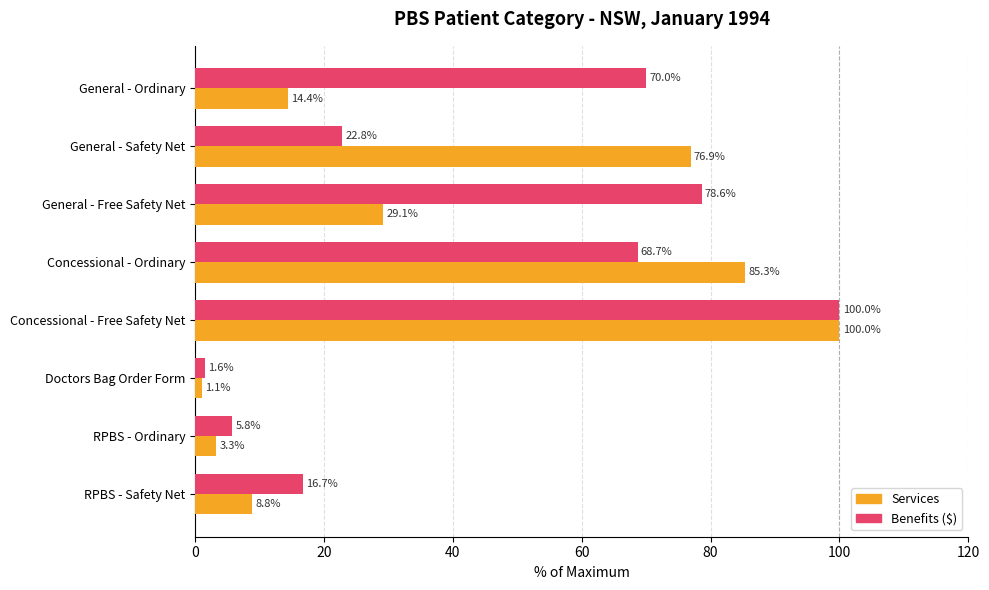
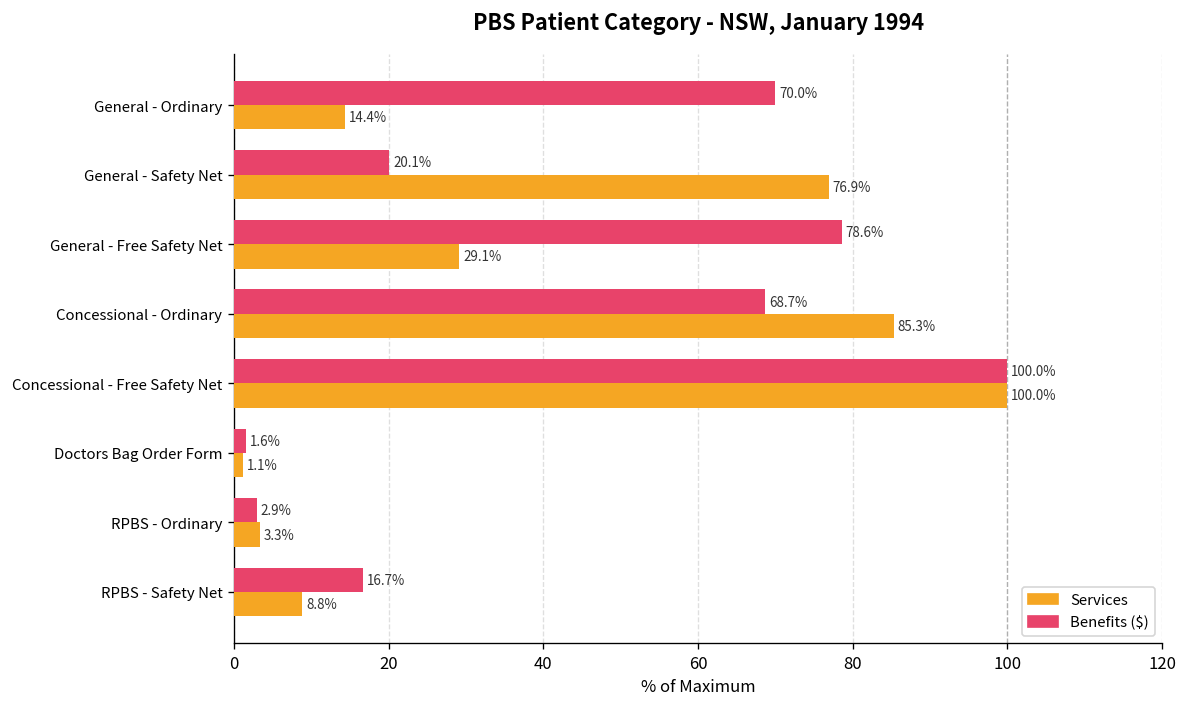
  {
    "Services": {
      "General - Ordinary": "14.4%",
      "General - Safety Net": "76.9%",
      "General - Free Safety Net": "29.1%",
      "Concessional - Ordinary": "85.3%",
      "Concessional - Free Safety Net": "100.0%",
      "Doctors Bag Order Form": "1.1%",
      "RPBS - Ordinary": "3.3%",
      "RPBS - Safety Net": "8.8%"
    },
    "Benefits ($)": {
      "General - Ordinary": "70.0%",
-     "General - Safety Net": "22.8%",
+     "General - Safety Net": "20.1%",
      "General - Free Safety Net": "78.6%",
      "Concessional - Ordinary": "68.7%",
      "Concessional - Free Safety Net": "100.0%",
      "Doctors Bag Order Form": "1.6%",
-     "RPBS - Ordinary": "5.8%",
+     "RPBS - Ordinary": "2.9%",
      "RPBS - Safety Net": "16.7%"
    }
  }
